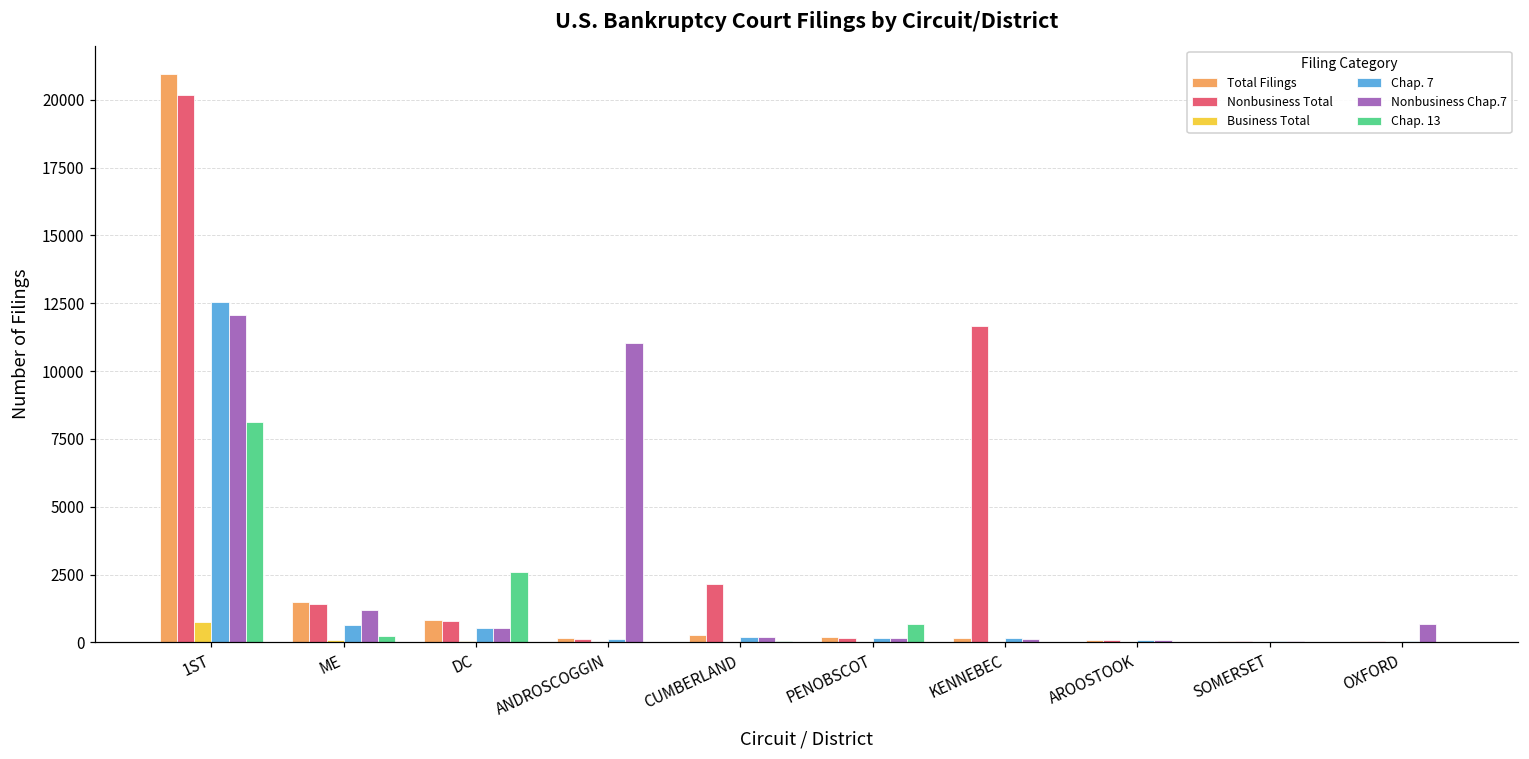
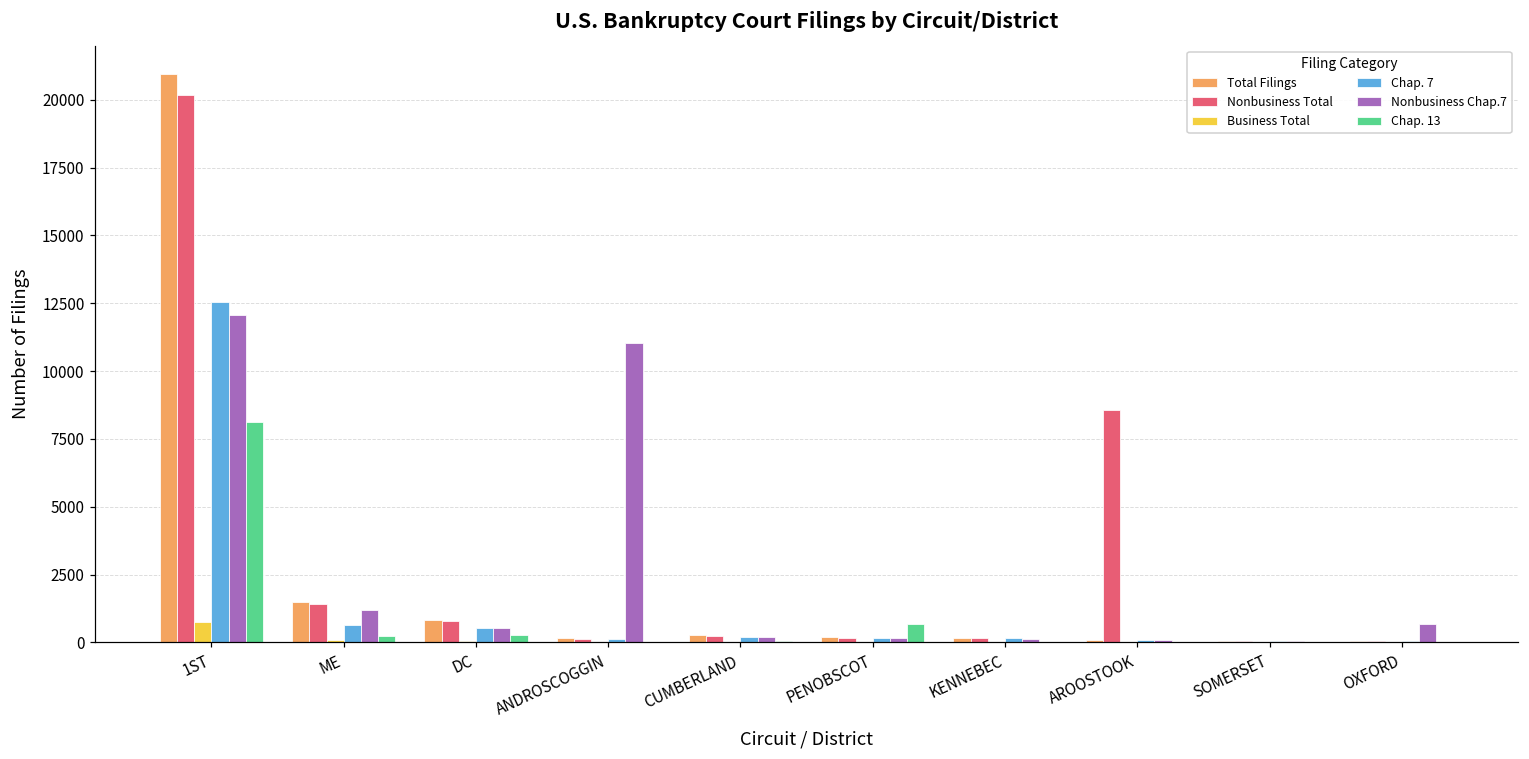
  {
    "Nonbusiness Total": {
      "1ST": 20200,
      "ME": 1400,
      "DC": 800,
      "ANDROSCOGGIN": 100,
-     "CUMBERLAND": 2100,
+     "CUMBERLAND": 300,
      "PENOBSCOT": 200,
-     "KENNEBEC": 11700,
-     "AROOSTOOK": 100
+     "KENNEBEC": 200,
+     "AROOSTOOK": 8600
    },
    "Chap. 7": {
      "1ST": 12500,
      "ME": 600,
      "DC": 500,
      "ANDROSCOGGIN": 100,
      "CUMBERLAND": 200,
      "PENOBSCOT": 200,
      "KENNEBEC": 100
    },
    "Nonbusiness Chap.7": {
      "1ST": 12100,
      "ME": 1200,
      "DC": 500,
      "ANDROSCOGGIN": 11000,
      "CUMBERLAND": 200,
      "PENOBSCOT": 200,
      "KENNEBEC": 100,
      "OXFORD": 700
    },
    "Chap. 13": {
      "1ST": 8100,
      "ME": 200,
-     "DC": 2600,
+     "DC": 300,
      "PENOBSCOT": 700
    }
  }
